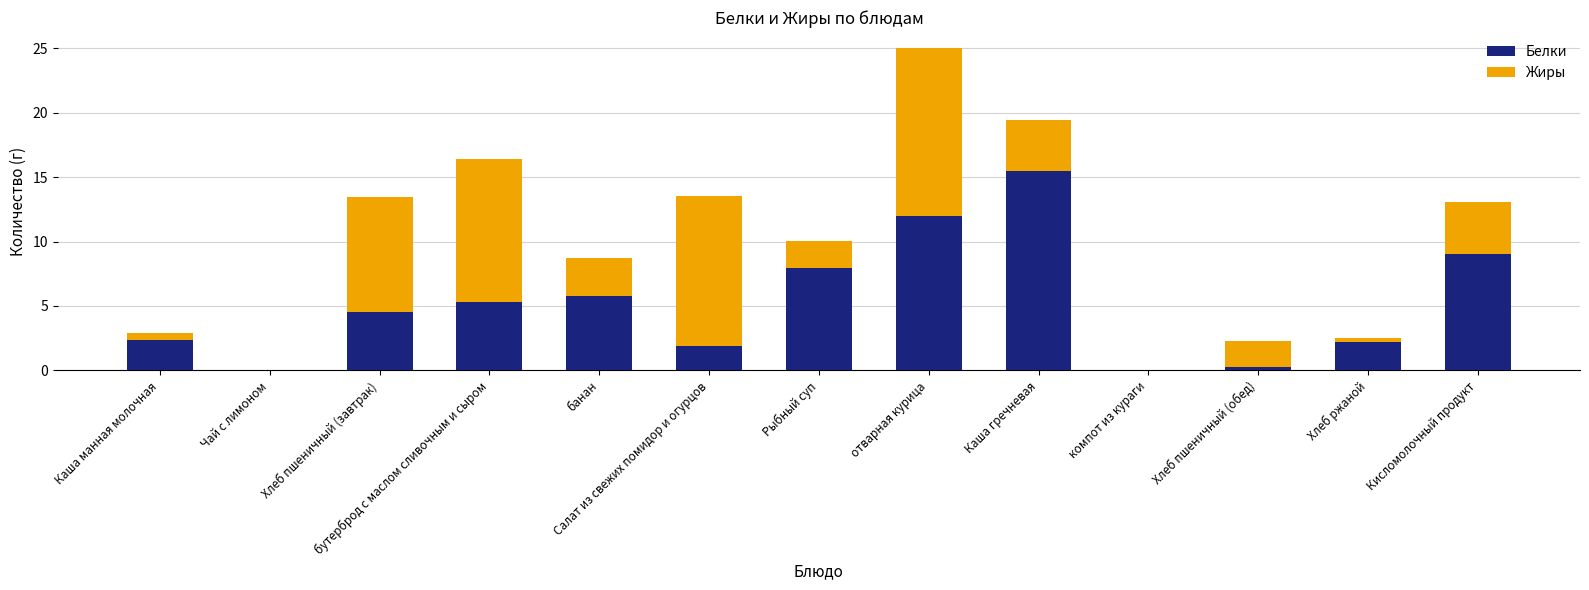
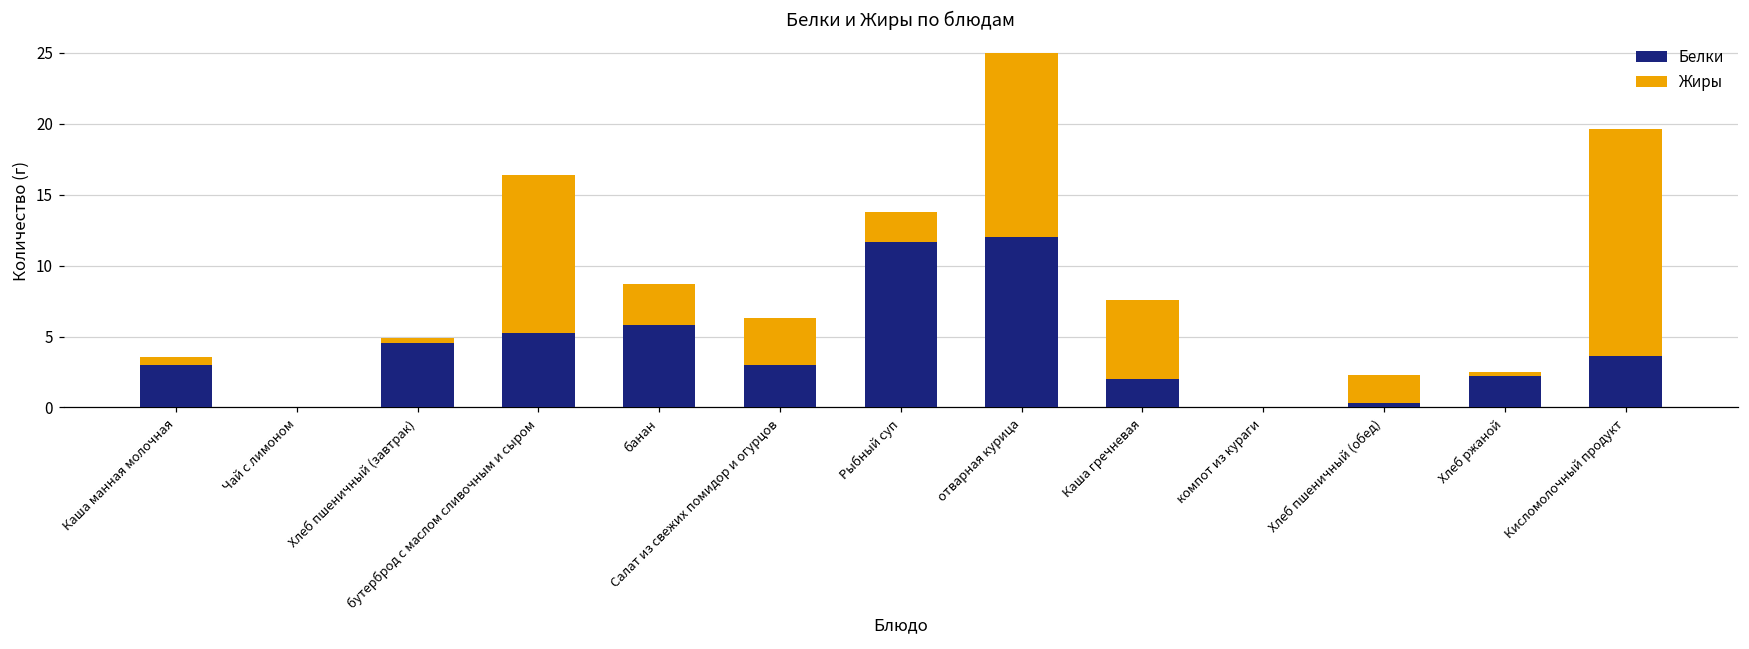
  {
    "Белки": {
-     "Каша манная молочная": 2.4,
+     "Каша манная молочная": 3.0,
      "Чай с лимоном": 0.0,
      "Хлеб пшеничный (завтрак)": 4.5,
      "бутерброд с маслом сливочным и сыром": 5.3,
      "банан": 5.8,
-     "Салат из свежих помидор и огурцов": 1.9,
-     "Рыбный суп": 8.0,
+     "Салат из свежих помидор и огурцов": 3.0,
+     "Рыбный суп": 11.7,
      "отварная курица": 12.0,
-     "Каша гречневая": 15.5,
+     "Каша гречневая": 2.0,
      "компот из кураги": 0.0,
      "Хлеб пшеничный (обед)": 0.3,
      "Хлеб ржаной": 2.2,
-     "Кисломолочный продукт": 9.1
+     "Кисломолочный продукт": 3.6
    },
    "Жиры": {
      "Каша манная молочная": 0.5,
      "Чай с лимоном": 0.0,
-     "Хлеб пшеничный (завтрак)": 9.0,
+     "Хлеб пшеничный (завтрак)": 0.4,
      "бутерброд с маслом сливочным и сыром": 11.1,
      "банан": 2.9,
-     "Салат из свежих помидор и огурцов": 11.6,
+     "Салат из свежих помидор и огурцов": 3.3,
      "Рыбный суп": 2.1,
      "отварная курица": 13.0,
-     "Каша гречневая": 4.0,
+     "Каша гречневая": 5.6,
      "компот из кураги": 0.0,
      "Хлеб пшеничный (обед)": 2.0,
      "Хлеб ржаной": 0.3,
-     "Кисломолочный продукт": 4
+     "Кисломолочный продукт": 16
    }
  }
